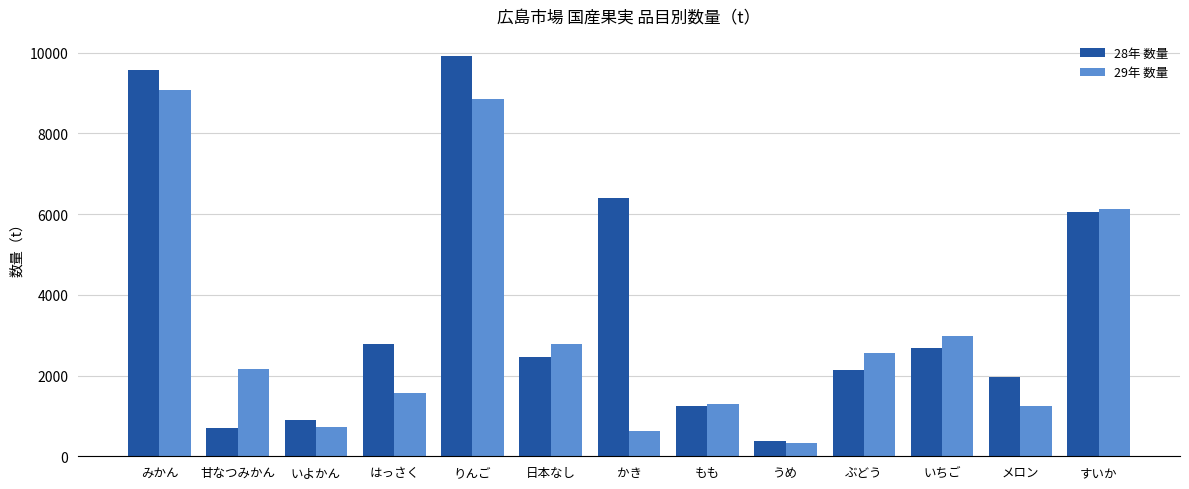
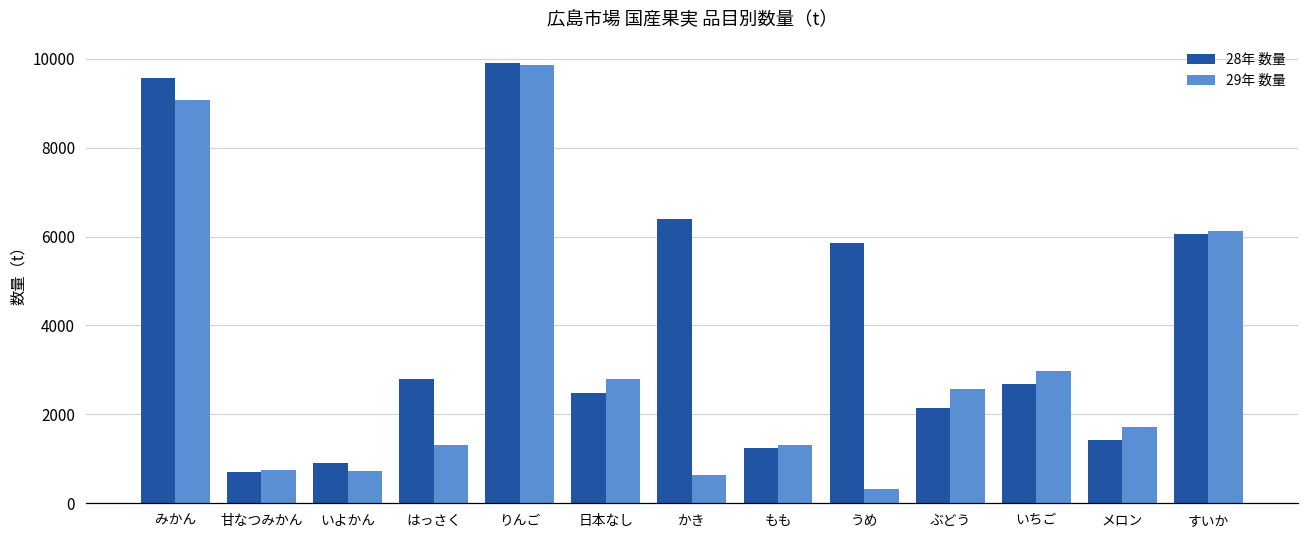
  {
    "28年 数量": {
      "みかん": 9600,
      "甘なつみかん": 700,
      "いよかん": 900,
      "はっさく": 2800,
      "りんご": 9900,
      "日本なし": 2500,
      "かき": 6400,
      "もも": 1200,
-     "うめ": 400,
+     "うめ": 5900,
      "ぶどう": 2100,
      "いちご": 2700,
-     "メロン": 2000,
+     "メロン": 1400,
      "すいか": 6100
    },
    "29年 数量": {
      "みかん": 9100,
-     "甘なつみかん": 2200,
+     "甘なつみかん": 700,
      "いよかん": 700,
-     "はっさく": 1600,
-     "りんご": 8800,
+     "はっさく": 1300,
+     "りんご": 9900,
      "日本なし": 2800,
      "かき": 600,
      "もも": 1300,
      "うめ": 300,
      "ぶどう": 2600,
      "いちご": 3000,
-     "メロン": 1200,
+     "メロン": 1700,
      "すいか": 6100
    }
  }
